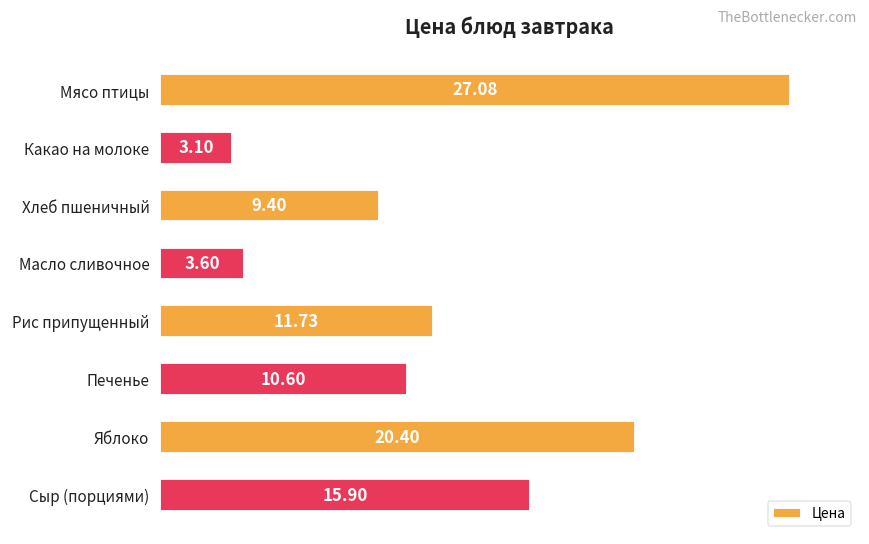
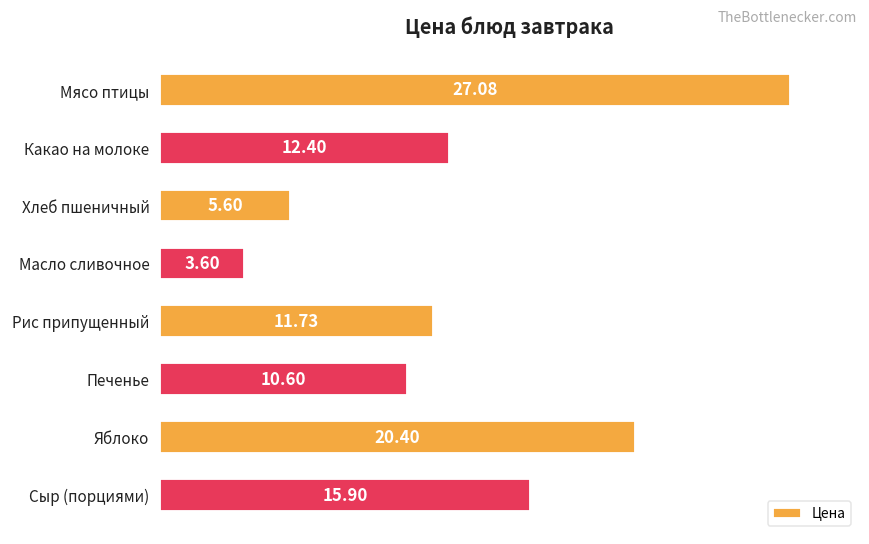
  {
    "Мясо птицы": 27.08,
-   "Какао на молоке": 3.10,
-   "Хлеб пшеничный": 9.40,
+   "Какао на молоке": 12.40,
+   "Хлеб пшеничный": 5.60,
    "Масло сливочное": 3.60,
    "Рис припущенный": 11.73,
    "Печенье": 10.60,
    "Яблоко": 20.40,
    "Сыр (порциями)": 15.90
  }
